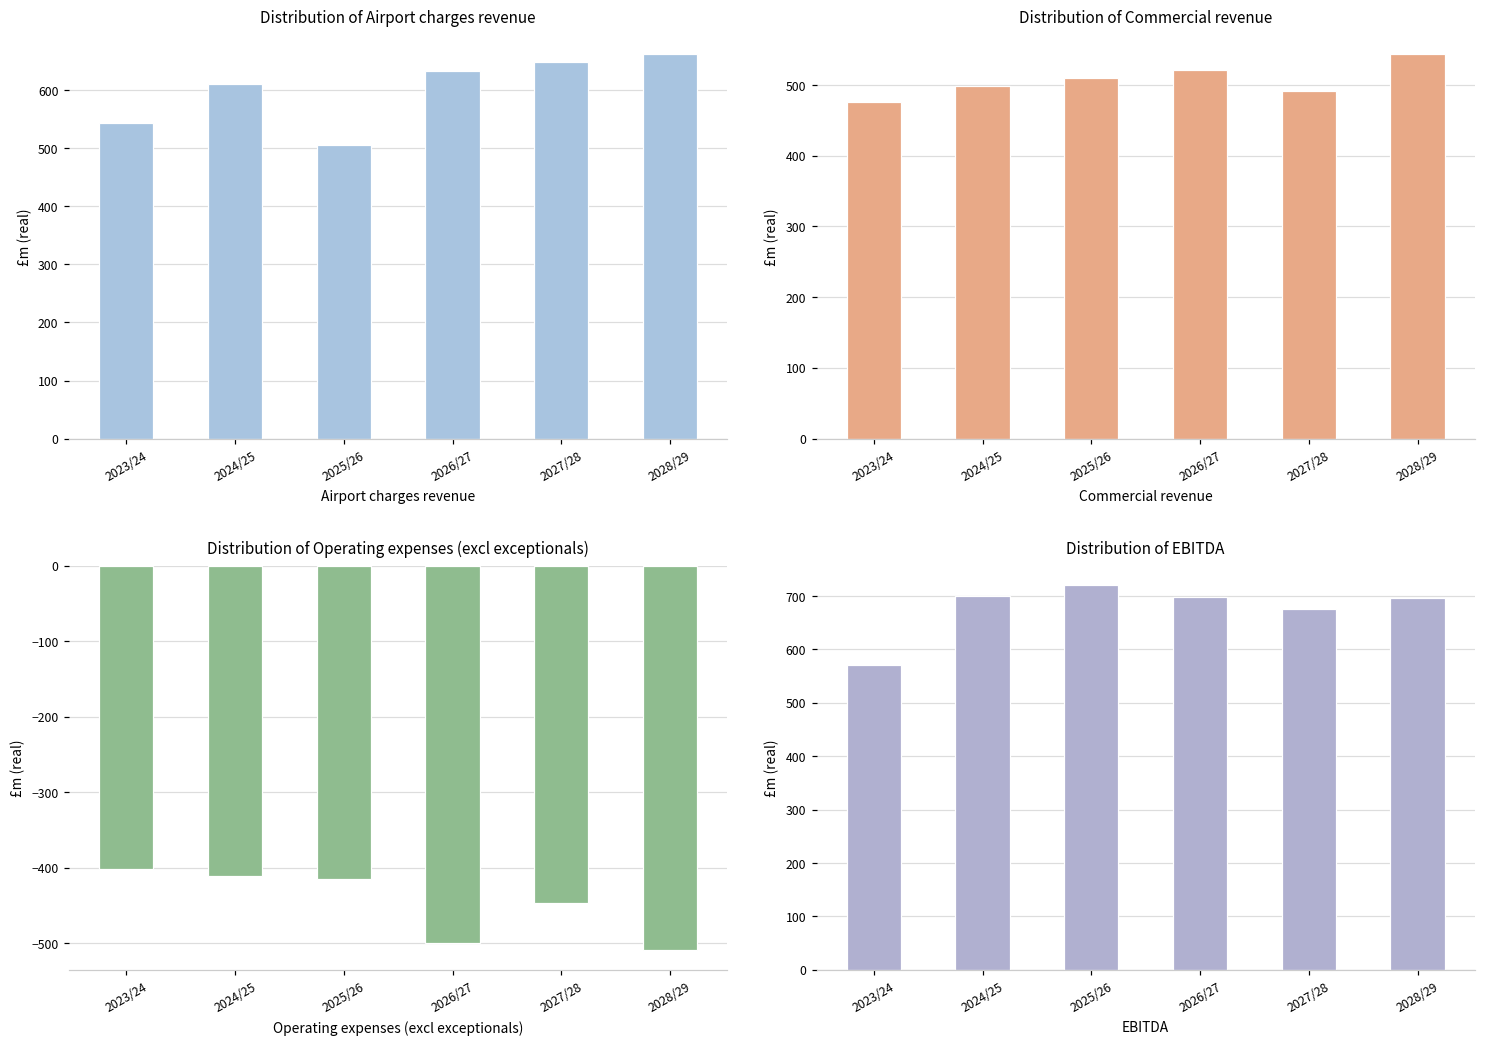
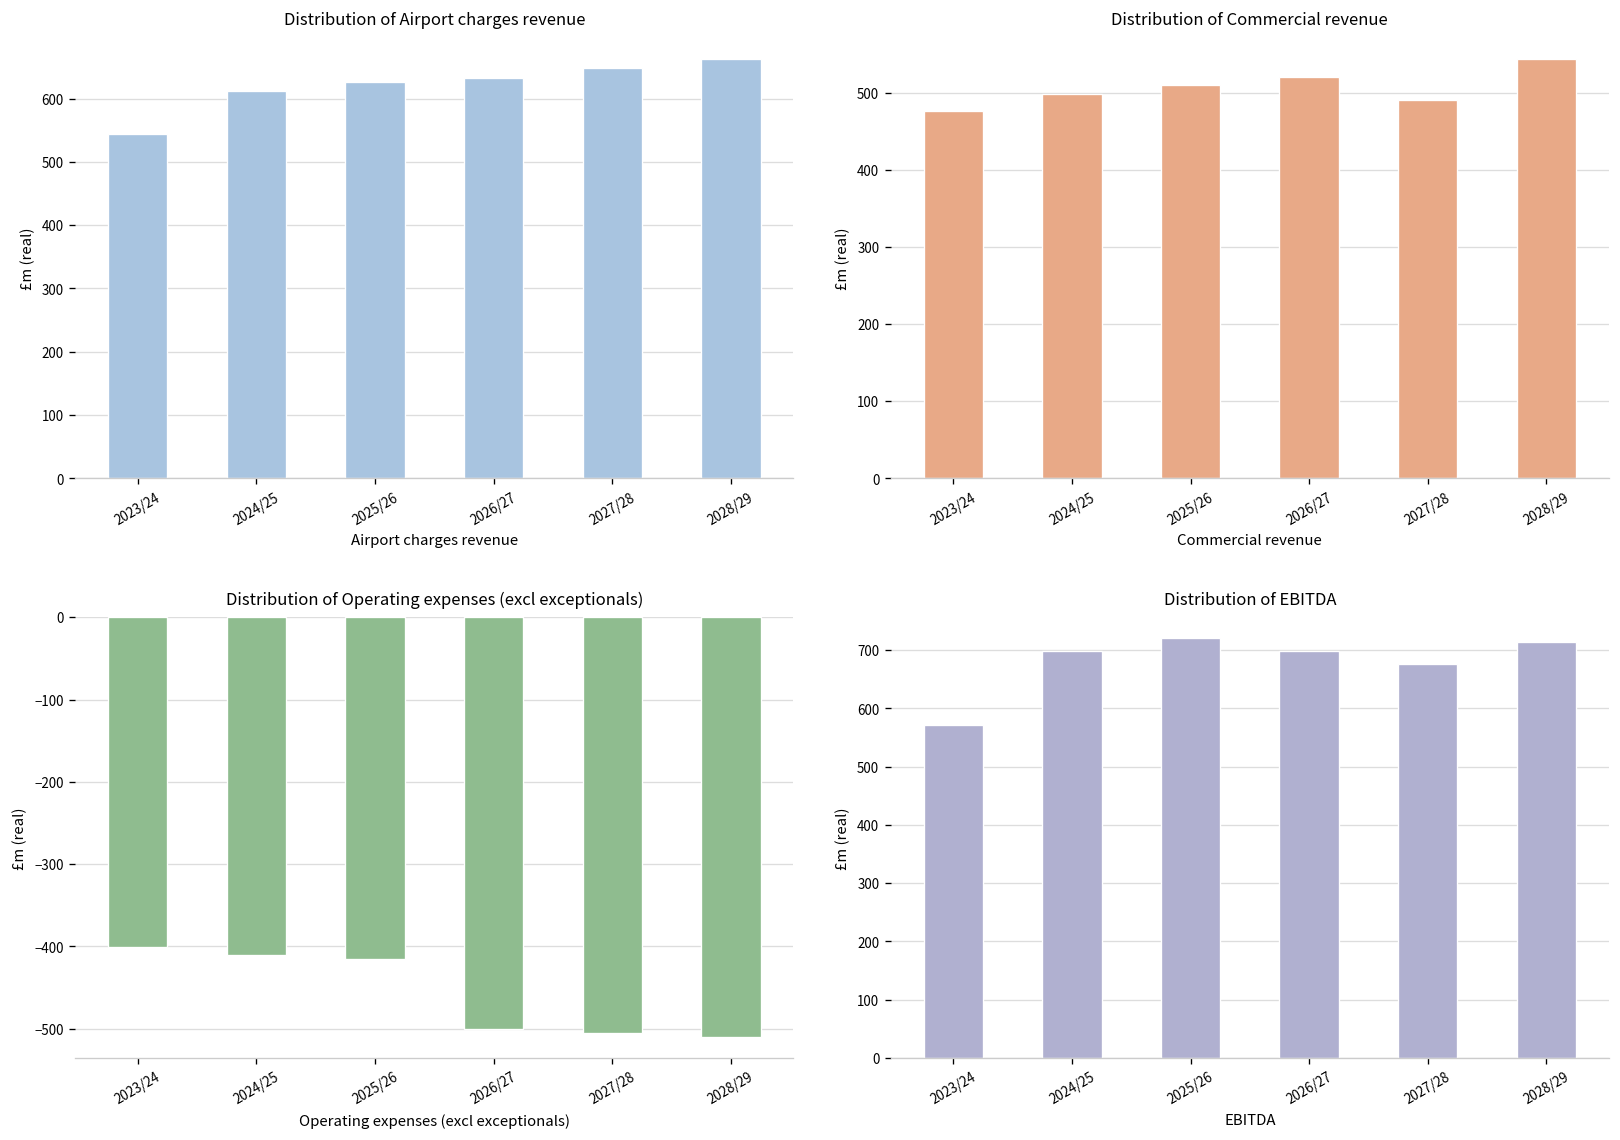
  {
    "Distribution of Airport charges revenue": {
      "2023/24": 540,
      "2024/25": 610,
-     "2025/26": 510,
+     "2025/26": 630,
      "2026/27": 630,
      "2027/28": 650,
      "2028/29": 660
    },
    "Distribution of Commercial revenue": {
      "2023/24": 480,
      "2024/25": 500,
      "2025/26": 510,
      "2026/27": 520,
      "2027/28": 490,
      "2028/29": 540
    },
    "Distribution of Operating expenses (excl exceptionals)": {
      "2023/24": -400,
      "2024/25": -410,
      "2025/26": -420,
      "2026/27": -500,
-     "2027/28": -450,
+     "2027/28": -510,
      "2028/29": -510
    },
    "Distribution of EBITDA": {
      "2023/24": 570,
      "2024/25": 700,
      "2025/26": 720,
      "2026/27": 700,
      "2027/28": 680,
-     "2028/29": 700
+     "2028/29": 710
    }
  }
